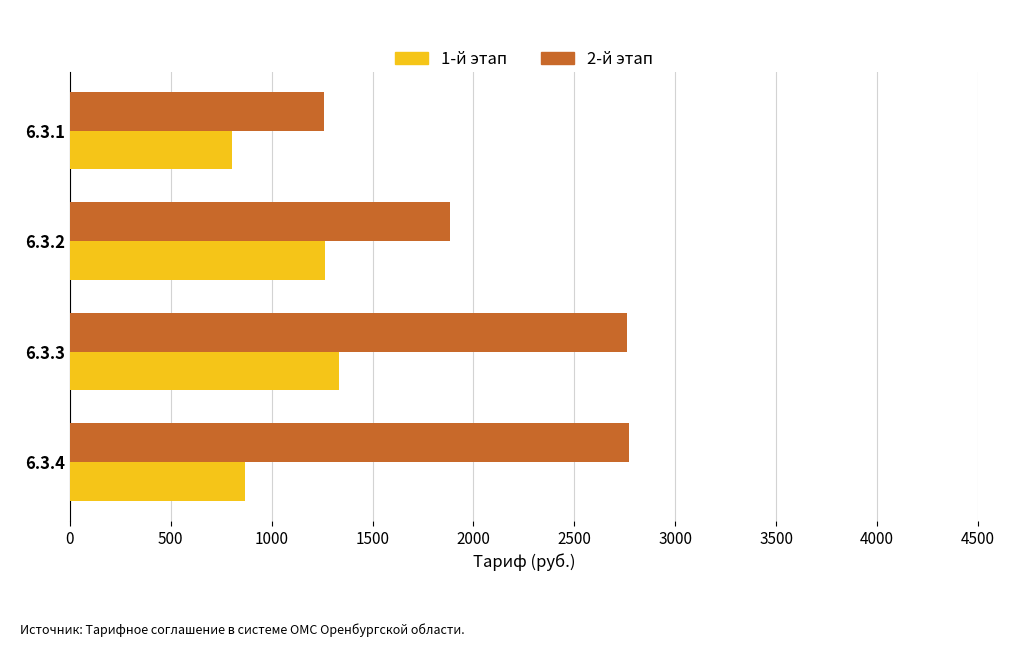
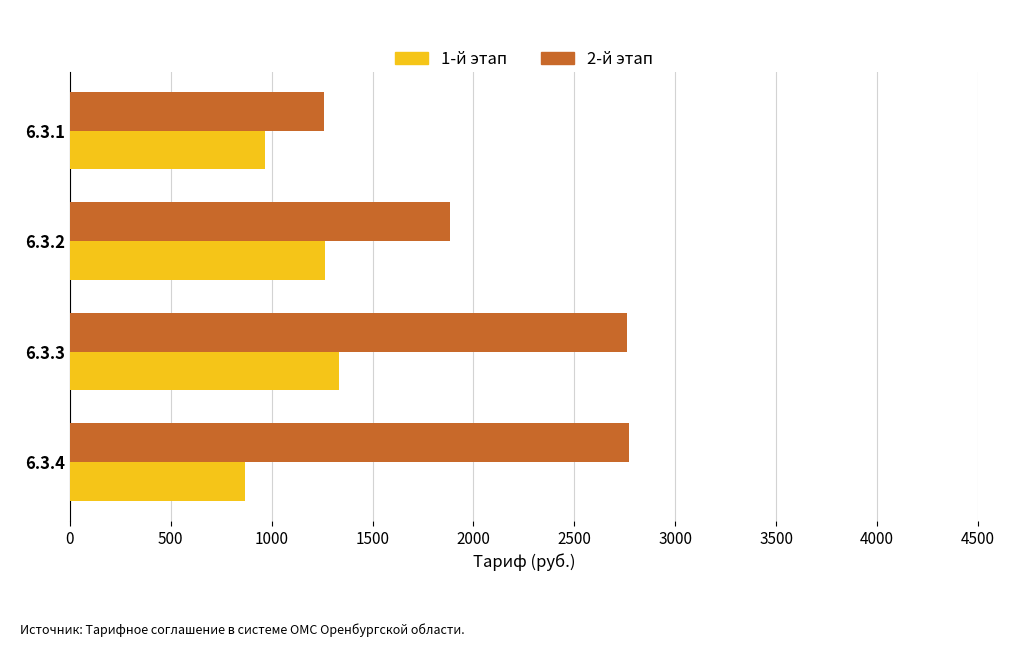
  {
    "1-й этап": {
-     "6.3.1": 800,
+     "6.3.1": 970,
      "6.3.2": 1270,
      "6.3.3": 1330,
      "6.3.4": 870
    },
    "2-й этап": {
      "6.3.1": 1260,
      "6.3.2": 1880,
      "6.3.3": 2760,
      "6.3.4": 2770
    }
  }
